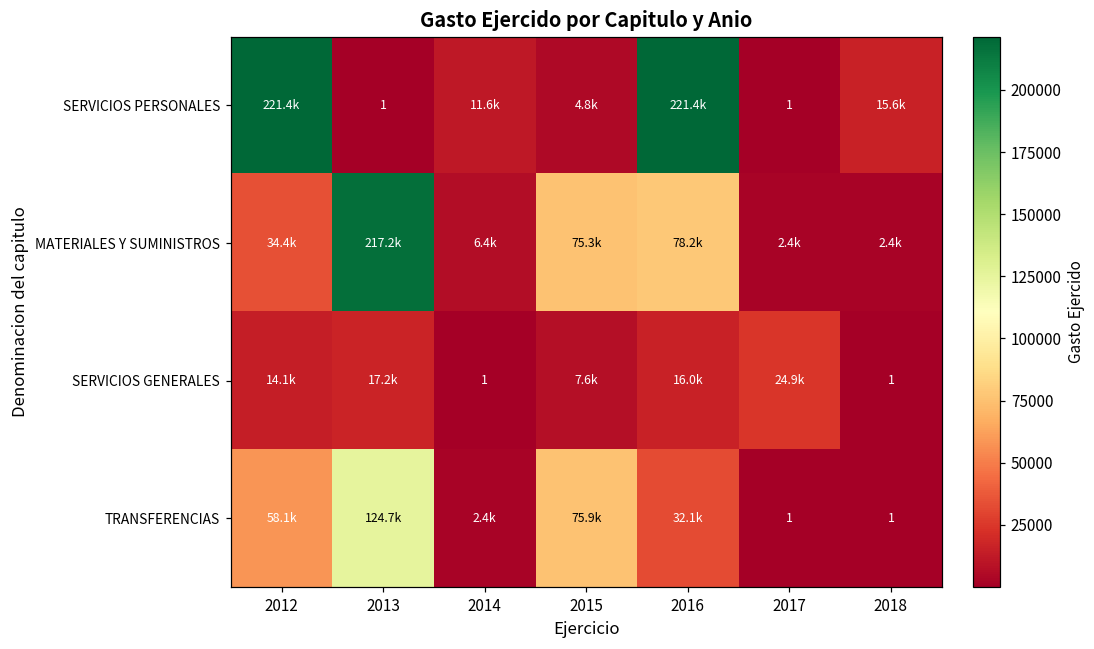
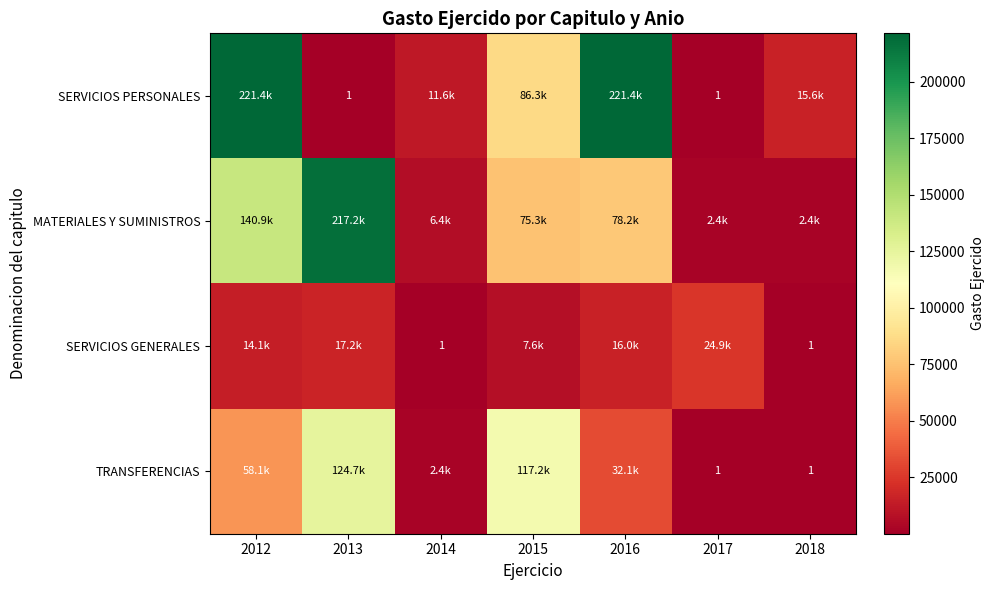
  {
    "SERVICIOS PERSONALES": {
      "2012": "221.4k",
      "2013": "1",
      "2014": "11.6k",
-     "2015": "4.8k",
+     "2015": "86.3k",
      "2016": "221.4k",
      "2017": "1",
      "2018": "15.6k"
    },
    "MATERIALES Y SUMINISTROS": {
-     "2012": "34.4k",
+     "2012": "140.9k",
      "2013": "217.2k",
      "2014": "6.4k",
      "2015": "75.3k",
      "2016": "78.2k",
      "2017": "2.4k",
      "2018": "2.4k"
    },
    "SERVICIOS GENERALES": {
      "2012": "14.1k",
      "2013": "17.2k",
      "2014": "1",
      "2015": "7.6k",
      "2016": "16.0k",
      "2017": "24.9k",
      "2018": "1"
    },
    "TRANSFERENCIAS": {
      "2012": "58.1k",
      "2013": "124.7k",
      "2014": "2.4k",
-     "2015": "75.9k",
+     "2015": "117.2k",
      "2016": "32.1k",
      "2017": "1",
      "2018": "1"
    }
  }
